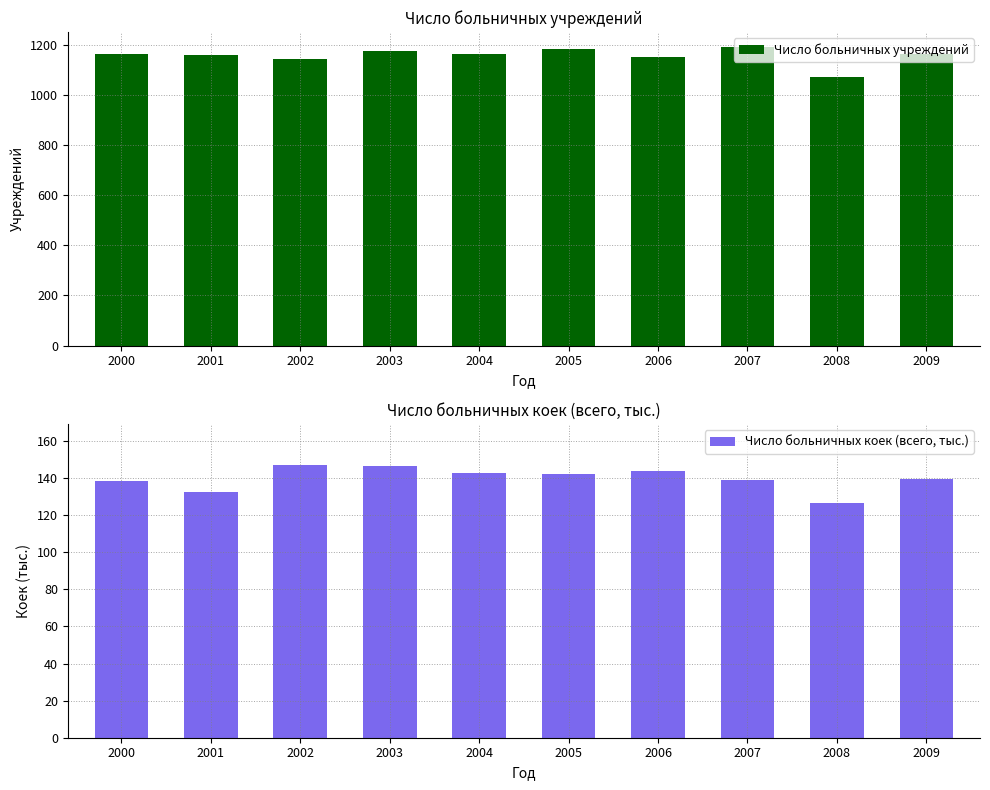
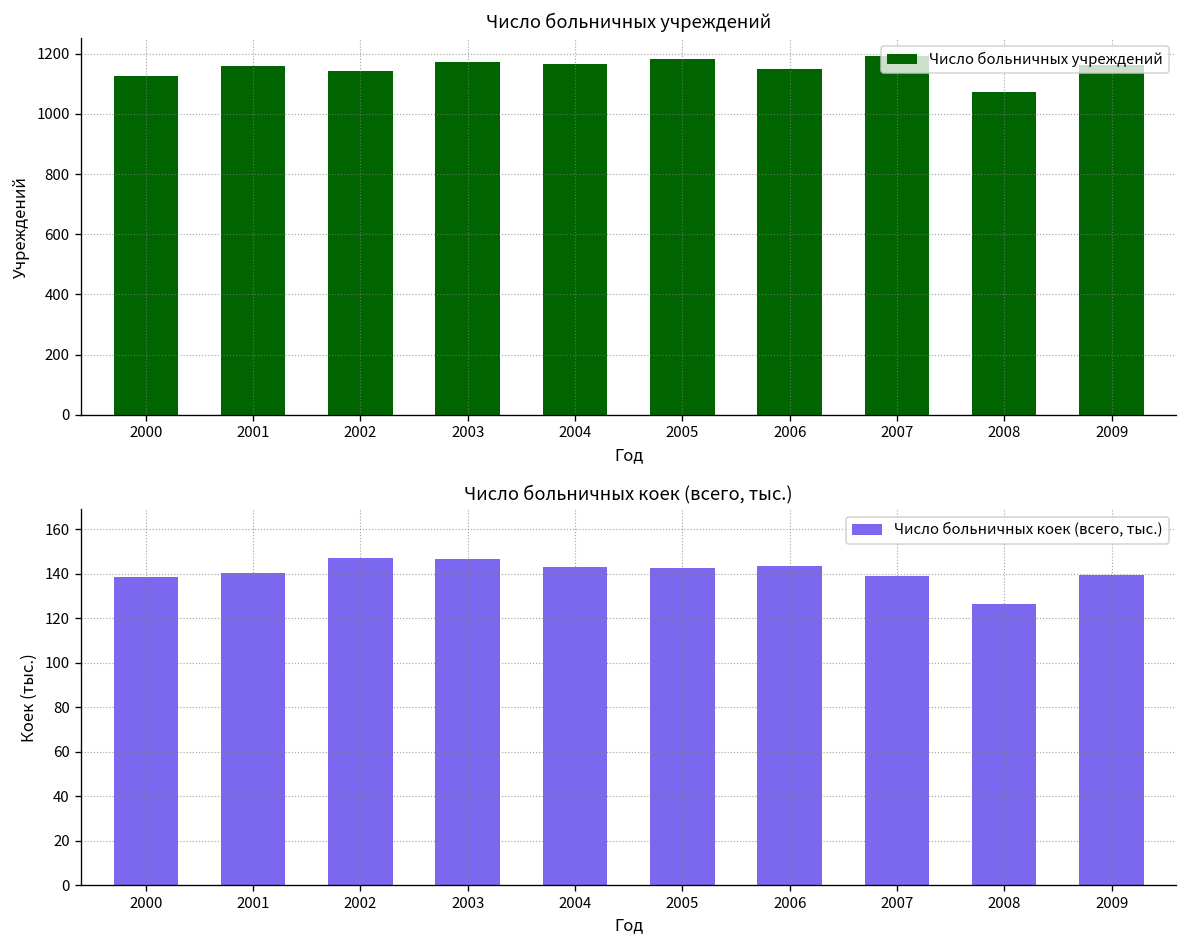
  {
    "Число больничных учреждений": {
-     "2000": 1160,
+     "2000": 1130,
      "2001": 1160,
      "2002": 1140,
      "2003": 1170,
      "2004": 1170,
      "2005": 1180,
      "2006": 1150,
      "2008": 1070
    },
    "Число больничных коек (всего, тыс.)": {
      "2000": 139,
-     "2001": 133,
+     "2001": 140,
      "2002": 147,
      "2003": 147,
      "2004": 143,
      "2005": 142,
      "2006": 144,
      "2007": 139,
      "2008": 127,
      "2009": 140
    }
  }
